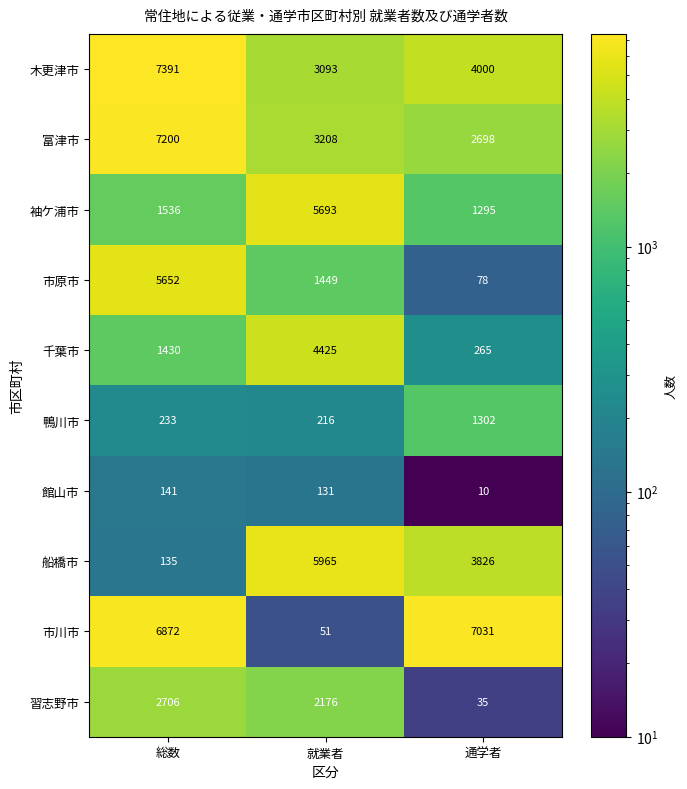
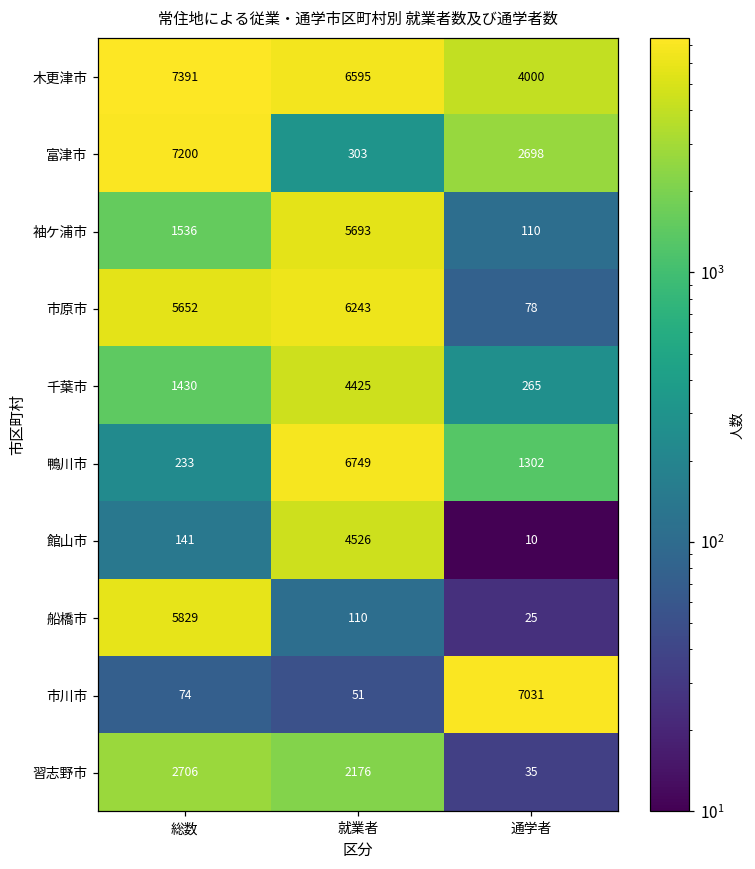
  {
    "木更津市": {
      "総数": 7391,
-     "就業者": 3093,
+     "就業者": 6595,
      "通学者": 4000
    },
    "富津市": {
      "総数": 7200,
-     "就業者": 3208,
+     "就業者": 303,
      "通学者": 2698
    },
    "袖ケ浦市": {
      "総数": 1536,
      "就業者": 5693,
-     "通学者": 1295
+     "通学者": 110
    },
    "市原市": {
      "総数": 5652,
-     "就業者": 1449,
+     "就業者": 6243,
      "通学者": 78
    },
    "千葉市": {
      "総数": 1430,
      "就業者": 4425,
      "通学者": 265
    },
    "鴨川市": {
      "総数": 233,
-     "就業者": 216,
+     "就業者": 6749,
      "通学者": 1302
    },
    "館山市": {
      "総数": 141,
-     "就業者": 131,
+     "就業者": 4526,
      "通学者": 10
    },
    "船橋市": {
-     "総数": 135,
-     "就業者": 5965,
-     "通学者": 3826
+     "総数": 5829,
+     "就業者": 110,
+     "通学者": 25
    },
    "市川市": {
-     "総数": 6872,
+     "総数": 74,
      "就業者": 51,
      "通学者": 7031
    },
    "習志野市": {
      "総数": 2706,
      "就業者": 2176,
      "通学者": 35
    }
  }
